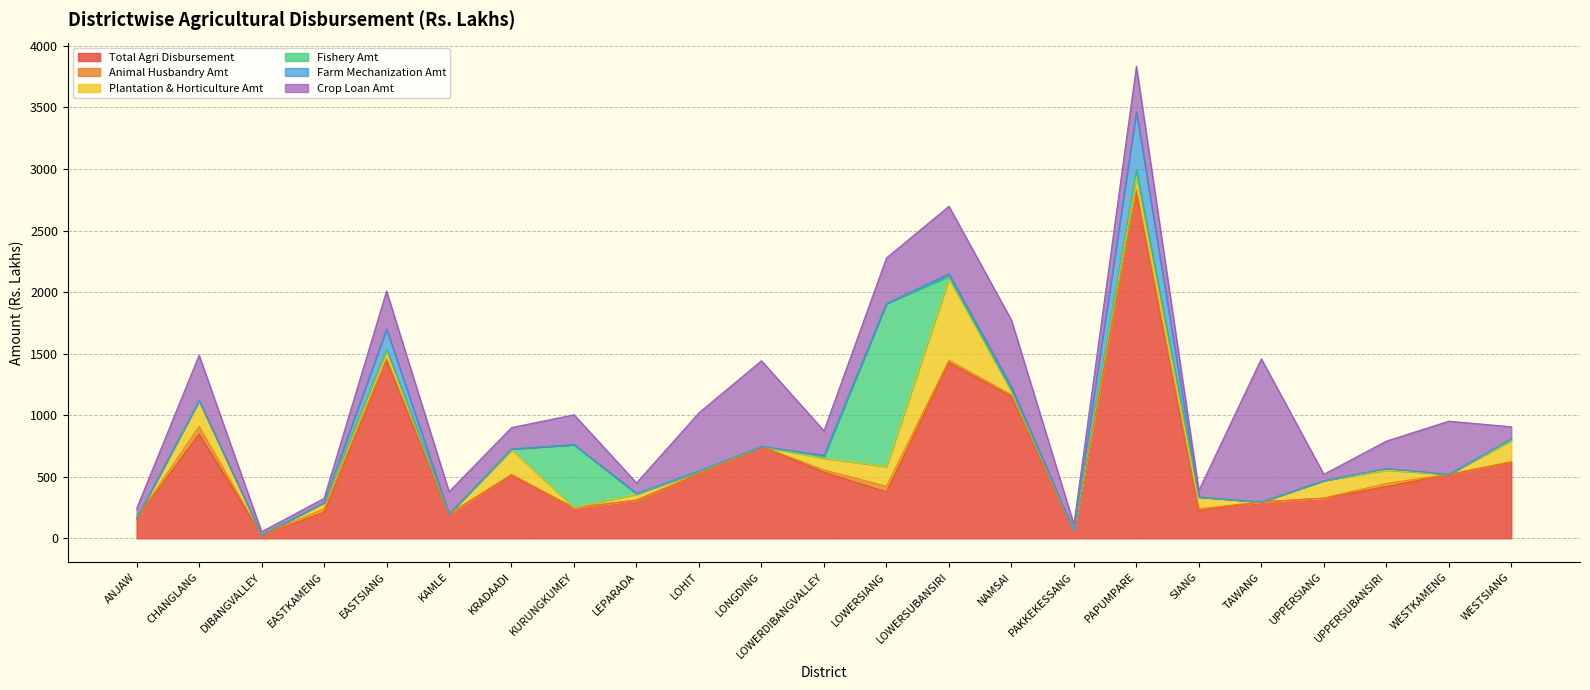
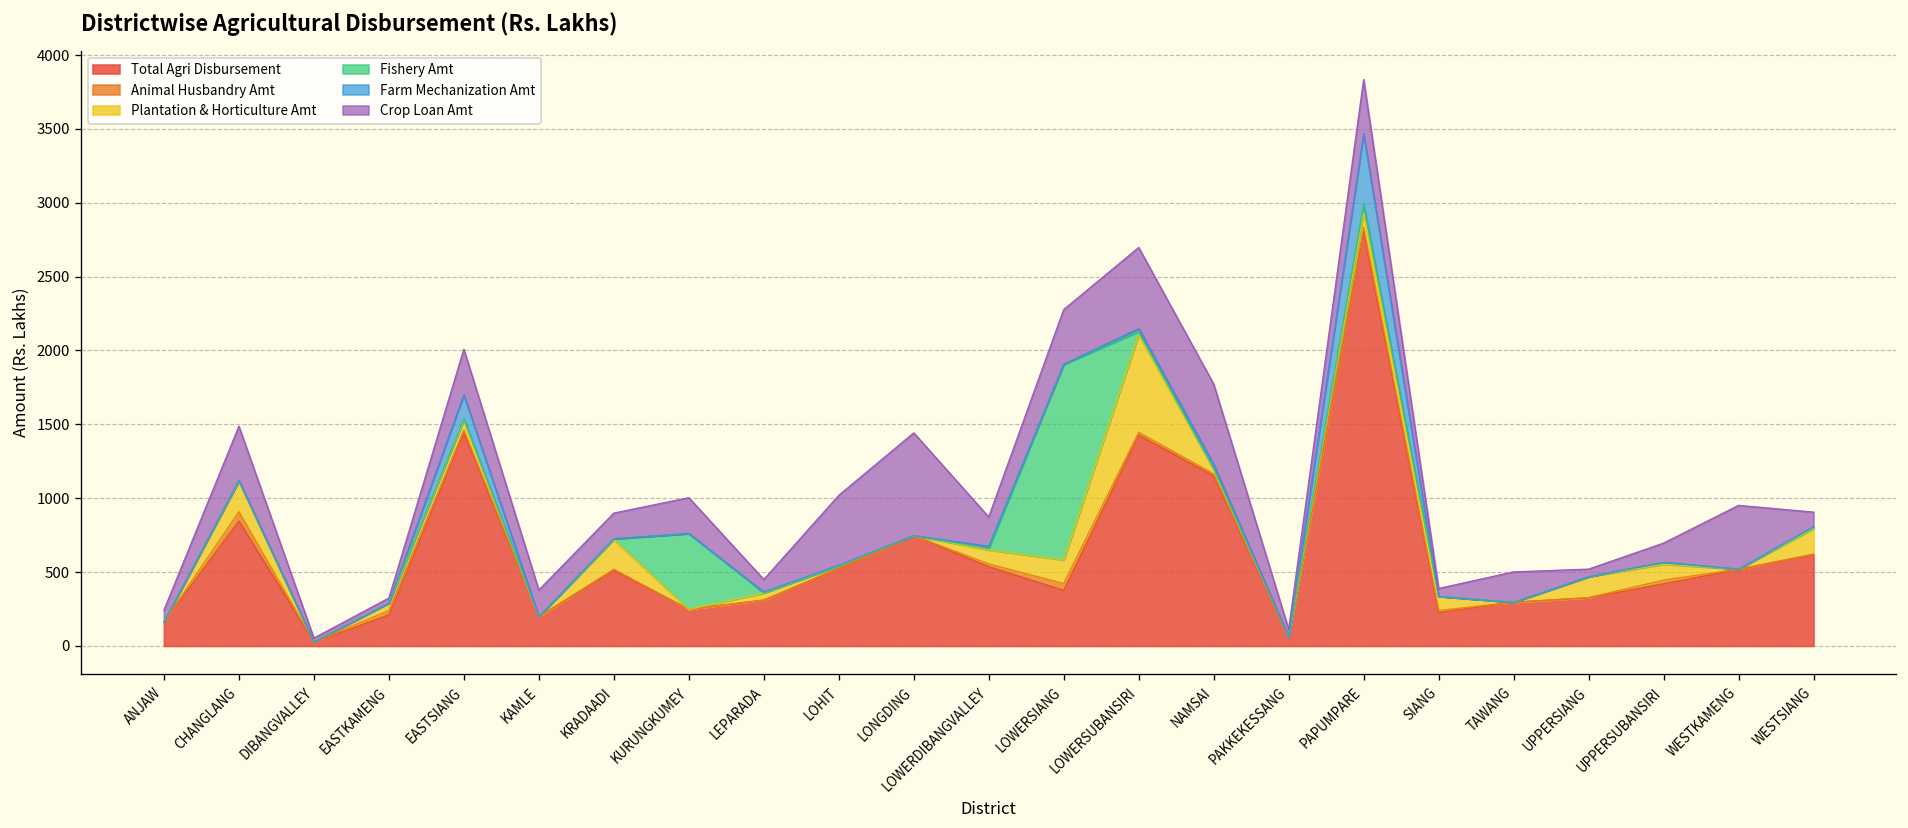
  {
    "Plantation & Horticulture Amt": {
      "LOWERSIANG": 160,
      "LOWERSUBANSIRI": 660,
      "PAPUMPARE": 100
    },
    "Fishery Amt": {
      "PAPUMPARE": 60
    },
    "Farm Mechanization Amt": {
      "EASTSIANG": 160,
      "NAMSAI": 30,
      "PAPUMPARE": 480
    },
    "Crop Loan Amt": {
      "ANJAW": 80,
      "CHANGLANG": 370,
      "DIBANGVALLEY": 30,
      "EASTKAMENG": 30,
      "EASTSIANG": 310,
      "KAMLE": 180,
      "KRADAADI": 170,
      "KURUNGKUMEY": 240,
      "LEPARADA": 90,
      "LOHIT": 470,
      "LONGDING": 700,
      "LOWERDIBANGVALLEY": 200,
      "LOWERSIANG": 370,
      "LOWERSUBANSIRI": 550,
      "NAMSAI": 540,
      "PAKKEKESSANG": 50,
      "PAPUMPARE": 370,
      "SIANG": 50,
-     "TAWANG": 1160,
+     "TAWANG": 210,
      "UPPERSIANG": 50,
-     "UPPERSUBANSIRI": 220,
+     "UPPERSUBANSIRI": 130,
      "WESTKAMENG": 430,
      "WESTSIANG": 100
    }
  }
